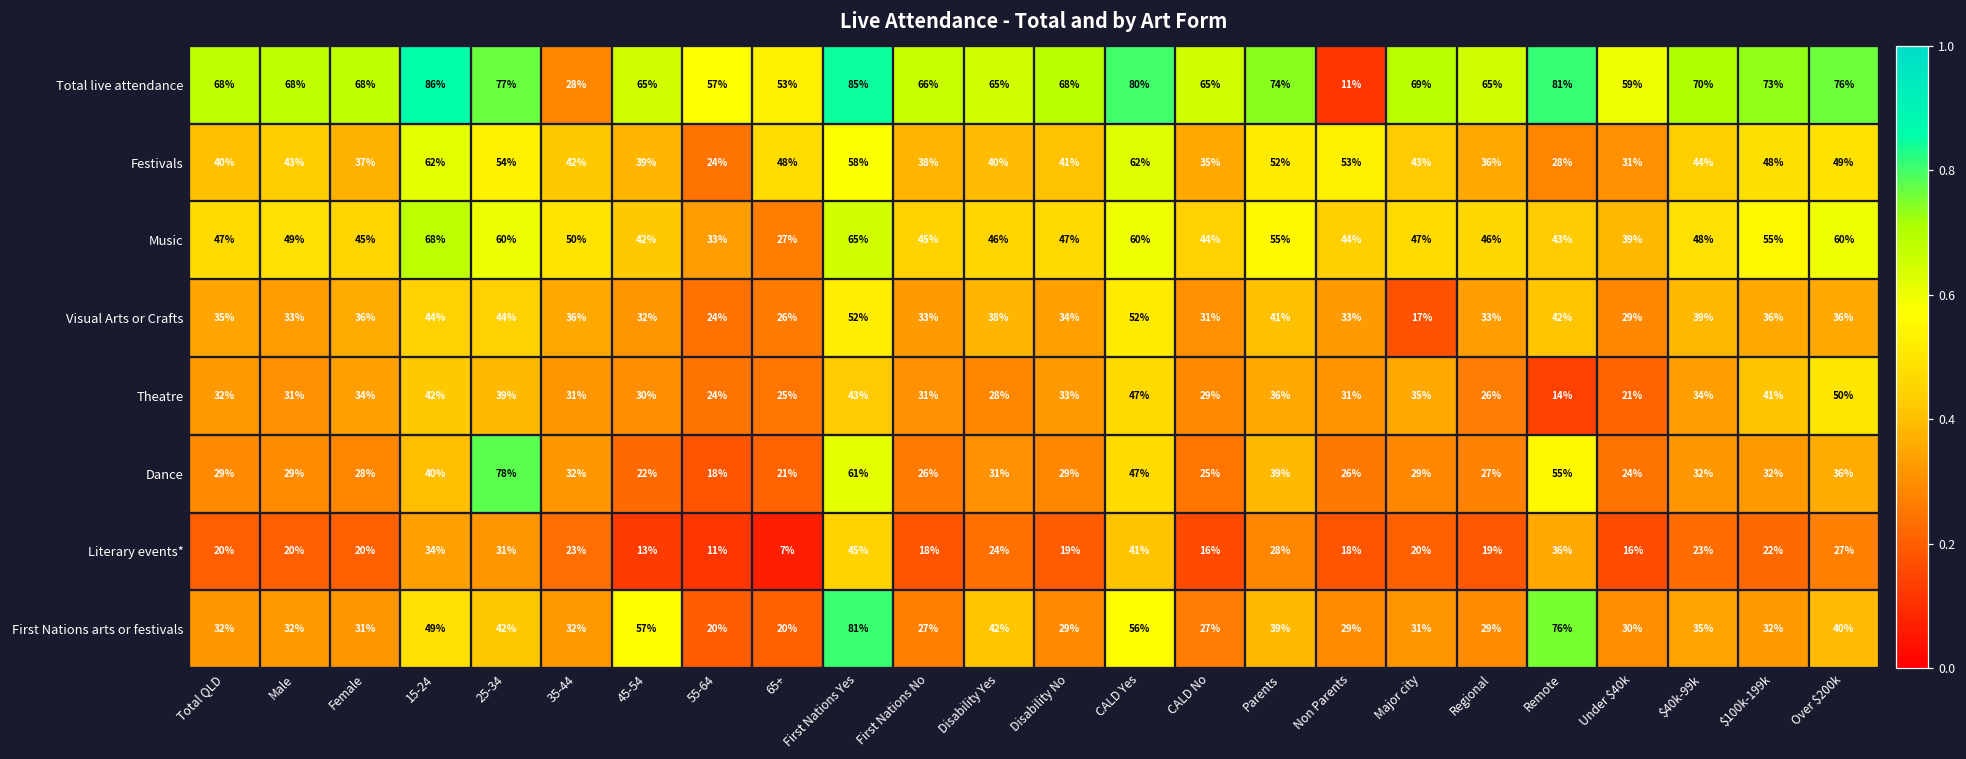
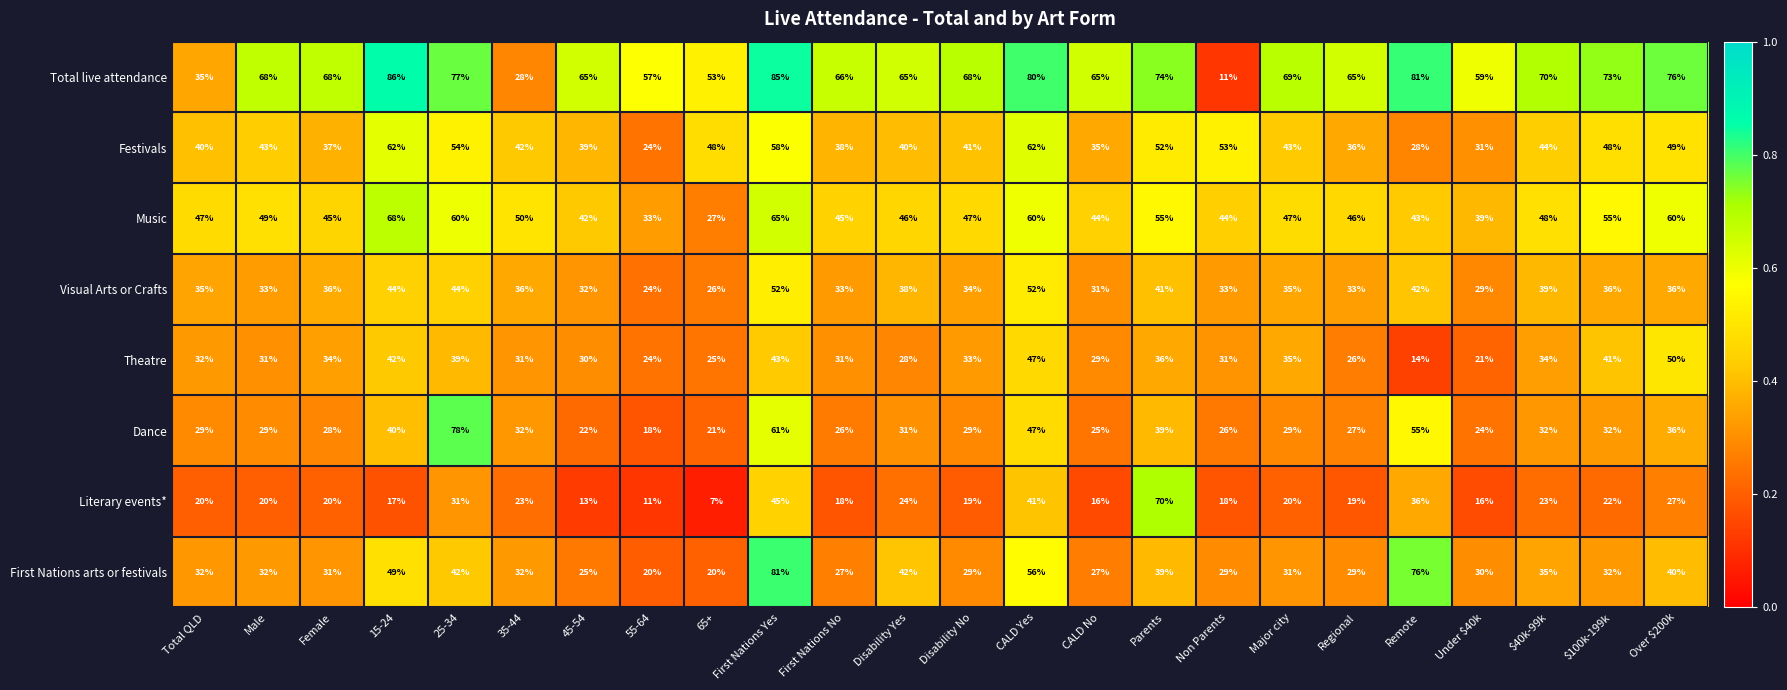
  {
    "Total live attendance": {
-     "Total QLD": "68%",
+     "Total QLD": "35%",
      "Male": "68%",
      "Female": "68%",
      "15-24": "86%",
      "25-34": "77%",
      "35-44": "28%",
      "45-54": "65%",
      "55-64": "57%",
      "65+": "53%",
      "First Nations Yes": "85%",
      "First Nations No": "66%",
      "Disability Yes": "65%",
      "Disability No": "68%",
      "CALD Yes": "80%",
      "CALD No": "65%",
      "Parents": "74%",
      "Non Parents": "11%",
      "Major city": "69%",
      "Regional": "65%",
      "Remote": "81%",
      "Under $40k": "59%",
      "$40k-99k": "70%",
      "$100k-199k": "73%",
      "Over $200k": "76%"
    },
    "Festivals": {
      "Total QLD": "40%",
      "Male": "43%",
      "Female": "37%",
      "15-24": "62%",
      "25-34": "54%",
      "35-44": "42%",
      "45-54": "39%",
      "55-64": "24%",
      "65+": "48%",
      "First Nations Yes": "58%",
      "First Nations No": "38%",
      "Disability Yes": "40%",
      "Disability No": "41%",
      "CALD Yes": "62%",
      "CALD No": "35%",
      "Parents": "52%",
      "Non Parents": "53%",
      "Major city": "43%",
      "Regional": "36%",
      "Remote": "28%",
      "Under $40k": "31%",
      "$40k-99k": "44%",
      "$100k-199k": "48%",
      "Over $200k": "49%"
    },
    "Music": {
      "Total QLD": "47%",
      "Male": "49%",
      "Female": "45%",
      "15-24": "68%",
      "25-34": "60%",
      "35-44": "50%",
      "45-54": "42%",
      "55-64": "33%",
      "65+": "27%",
      "First Nations Yes": "65%",
      "First Nations No": "45%",
      "Disability Yes": "46%",
      "Disability No": "47%",
      "CALD Yes": "60%",
      "CALD No": "44%",
      "Parents": "55%",
      "Non Parents": "44%",
      "Major city": "47%",
      "Regional": "46%",
      "Remote": "43%",
      "Under $40k": "39%",
      "$40k-99k": "48%",
      "$100k-199k": "55%",
      "Over $200k": "60%"
    },
    "Visual Arts or Crafts": {
      "Total QLD": "35%",
      "Male": "33%",
      "Female": "36%",
      "15-24": "44%",
      "25-34": "44%",
      "35-44": "36%",
      "45-54": "32%",
      "55-64": "24%",
      "65+": "26%",
      "First Nations Yes": "52%",
      "First Nations No": "33%",
      "Disability Yes": "38%",
      "Disability No": "34%",
      "CALD Yes": "52%",
      "CALD No": "31%",
      "Parents": "41%",
      "Non Parents": "33%",
-     "Major city": "17%",
+     "Major city": "35%",
      "Regional": "33%",
      "Remote": "42%",
      "Under $40k": "29%",
      "$40k-99k": "39%",
      "$100k-199k": "36%",
      "Over $200k": "36%"
    },
    "Theatre": {
      "Total QLD": "32%",
      "Male": "31%",
      "Female": "34%",
      "15-24": "42%",
      "25-34": "39%",
      "35-44": "31%",
      "45-54": "30%",
      "55-64": "24%",
      "65+": "25%",
      "First Nations Yes": "43%",
      "First Nations No": "31%",
      "Disability Yes": "28%",
      "Disability No": "33%",
      "CALD Yes": "47%",
      "CALD No": "29%",
      "Parents": "36%",
      "Non Parents": "31%",
      "Major city": "35%",
      "Regional": "26%",
      "Remote": "14%",
      "Under $40k": "21%",
      "$40k-99k": "34%",
      "$100k-199k": "41%",
      "Over $200k": "50%"
    },
    "Dance": {
      "Total QLD": "29%",
      "Male": "29%",
      "Female": "28%",
      "15-24": "40%",
      "25-34": "78%",
      "35-44": "32%",
      "45-54": "22%",
      "55-64": "18%",
      "65+": "21%",
      "First Nations Yes": "61%",
      "First Nations No": "26%",
      "Disability Yes": "31%",
      "Disability No": "29%",
      "CALD Yes": "47%",
      "CALD No": "25%",
      "Parents": "39%",
      "Non Parents": "26%",
      "Major city": "29%",
      "Regional": "27%",
      "Remote": "55%",
      "Under $40k": "24%",
      "$40k-99k": "32%",
      "$100k-199k": "32%",
      "Over $200k": "36%"
    },
    "Literary events*": {
      "Total QLD": "20%",
      "Male": "20%",
      "Female": "20%",
-     "15-24": "34%",
+     "15-24": "17%",
      "25-34": "31%",
      "35-44": "23%",
      "45-54": "13%",
      "55-64": "11%",
      "65+": "7%",
      "First Nations Yes": "45%",
      "First Nations No": "18%",
      "Disability Yes": "24%",
      "Disability No": "19%",
      "CALD Yes": "41%",
      "CALD No": "16%",
-     "Parents": "28%",
+     "Parents": "70%",
      "Non Parents": "18%",
      "Major city": "20%",
      "Regional": "19%",
      "Remote": "36%",
      "Under $40k": "16%",
      "$40k-99k": "23%",
      "$100k-199k": "22%",
      "Over $200k": "27%"
    },
    "First Nations arts or festivals": {
      "Total QLD": "32%",
      "Male": "32%",
      "Female": "31%",
      "15-24": "49%",
      "25-34": "42%",
      "35-44": "32%",
-     "45-54": "57%",
+     "45-54": "25%",
      "55-64": "20%",
      "65+": "20%",
      "First Nations Yes": "81%",
      "First Nations No": "27%",
      "Disability Yes": "42%",
      "Disability No": "29%",
      "CALD Yes": "56%",
      "CALD No": "27%",
      "Parents": "39%",
      "Non Parents": "29%",
      "Major city": "31%",
      "Regional": "29%",
      "Remote": "76%",
      "Under $40k": "30%",
      "$40k-99k": "35%",
      "$100k-199k": "32%",
      "Over $200k": "40%"
    }
  }
